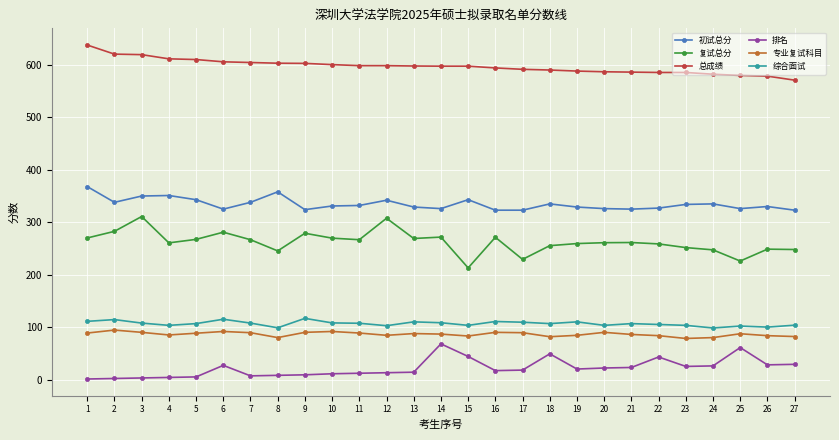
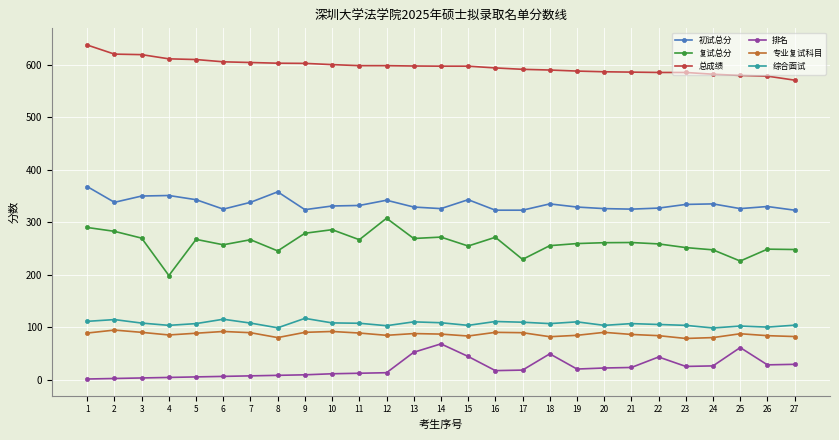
  {
    "复试总分": {
-     "1": 270,
+     "1": 290,
      "2": 280,
-     "3": 310,
-     "4": 260,
+     "3": 270,
+     "4": 200,
      "5": 270,
-     "6": 280,
+     "6": 260,
      "7": 270,
      "8": 250,
      "9": 280,
-     "10": 270,
+     "10": 290,
      "11": 270,
      "12": 310,
      "13": 270,
      "14": 270,
-     "15": 210,
+     "15": 250,
      "16": 270,
      "17": 230,
      "18": 260,
      "19": 260,
      "20": 260,
      "21": 260,
      "22": 260,
      "23": 250,
      "24": 250,
      "25": 230,
      "26": 250,
      "27": 250
    },
    "排名": {
      "1": 0,
      "2": 0,
      "3": 0,
      "4": 0,
      "5": 10,
-     "6": 30,
+     "6": 10,
      "7": 10,
      "8": 10,
      "9": 10,
      "10": 10,
      "11": 10,
      "12": 10,
-     "13": 10,
+     "13": 50,
      "14": 70,
      "15": 40,
      "16": 20,
      "17": 20,
      "18": 50,
      "19": 20,
      "20": 20,
      "21": 20,
      "22": 40,
      "23": 30,
      "24": 30,
      "25": 60,
      "26": 30,
      "27": 30
    }
  }
